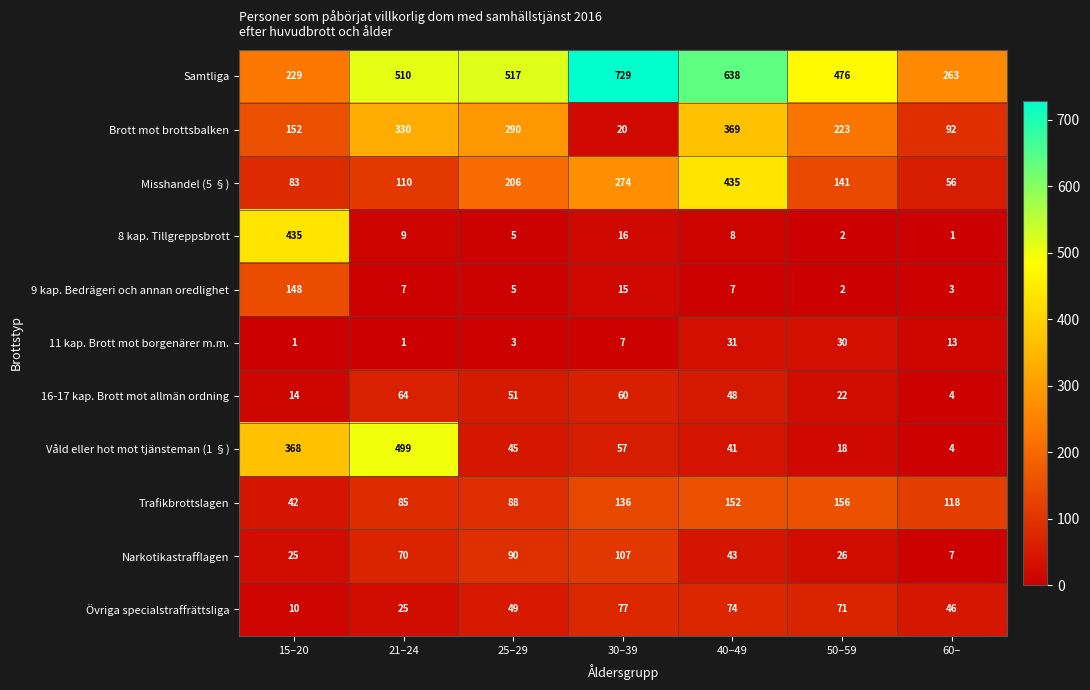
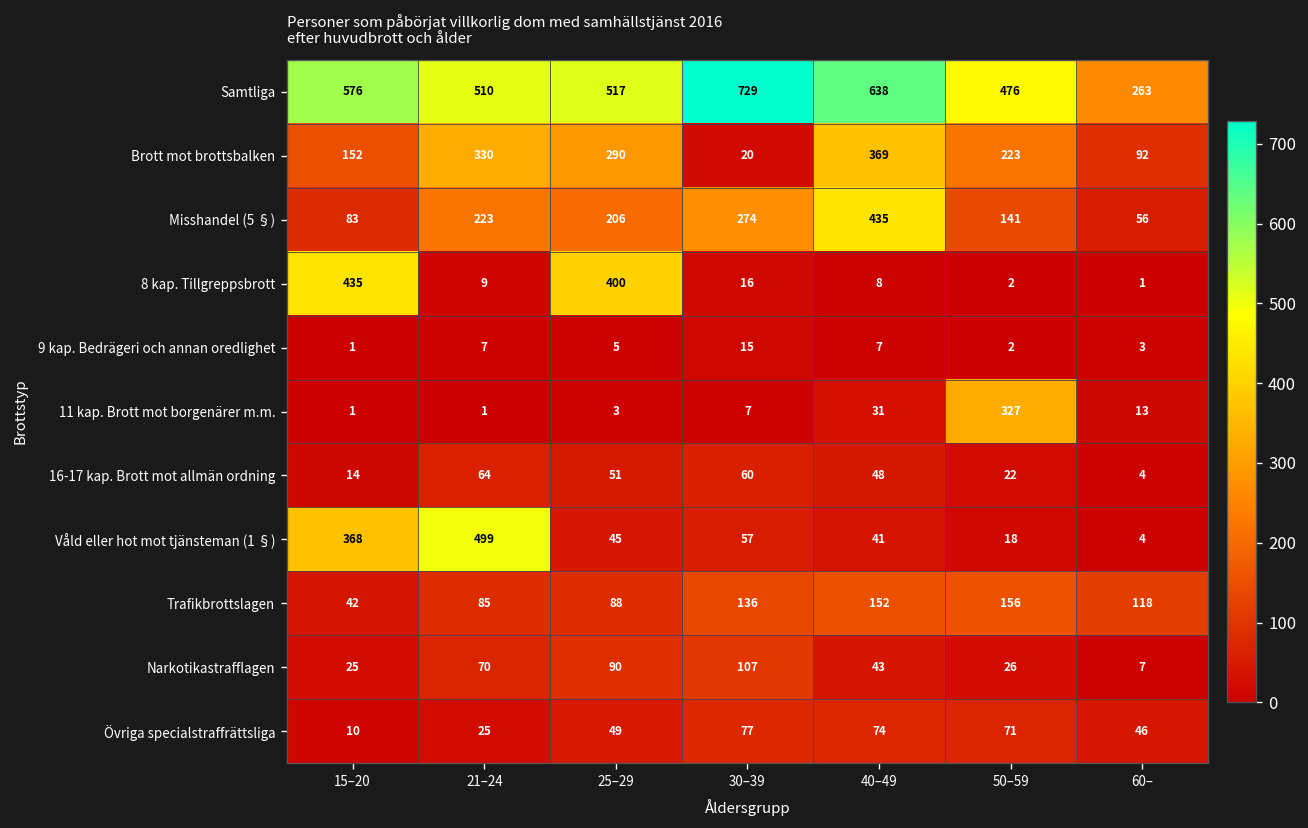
  {
    "Samtliga": {
-     "15–20": 229,
+     "15–20": 576,
      "21–24": 510,
      "25–29": 517,
      "30–39": 729,
      "40–49": 638,
      "50–59": 476,
      "60–": 263
    },
    "Brott mot brottsbalken": {
      "15–20": 152,
      "21–24": 330,
      "25–29": 290,
      "30–39": 20,
      "40–49": 369,
      "50–59": 223,
      "60–": 92
    },
    "Misshandel (5 §)": {
      "15–20": 83,
-     "21–24": 110,
+     "21–24": 223,
      "25–29": 206,
      "30–39": 274,
      "40–49": 435,
      "50–59": 141,
      "60–": 56
    },
    "8 kap. Tillgreppsbrott": {
      "15–20": 435,
      "21–24": 9,
-     "25–29": 5,
+     "25–29": 400,
      "30–39": 16,
      "40–49": 8,
      "50–59": 2,
      "60–": 1
    },
    "9 kap. Bedrägeri och annan oredlighet": {
-     "15–20": 148,
+     "15–20": 1,
      "21–24": 7,
      "25–29": 5,
      "30–39": 15,
      "40–49": 7,
      "50–59": 2,
      "60–": 3
    },
    "11 kap. Brott mot borgenärer m.m.": {
      "15–20": 1,
      "21–24": 1,
      "25–29": 3,
      "30–39": 7,
      "40–49": 31,
-     "50–59": 30,
+     "50–59": 327,
      "60–": 13
    },
    "16-17 kap. Brott mot allmän ordning": {
      "15–20": 14,
      "21–24": 64,
      "25–29": 51,
      "30–39": 60,
      "40–49": 48,
      "50–59": 22,
      "60–": 4
    },
    "Våld eller hot mot tjänsteman (1 §)": {
      "15–20": 368,
      "21–24": 499,
      "25–29": 45,
      "30–39": 57,
      "40–49": 41,
      "50–59": 18,
      "60–": 4
    },
    "Trafikbrottslagen": {
      "15–20": 42,
      "21–24": 85,
      "25–29": 88,
      "30–39": 136,
      "40–49": 152,
      "50–59": 156,
      "60–": 118
    },
    "Narkotikastrafflagen": {
      "15–20": 25,
      "21–24": 70,
      "25–29": 90,
      "30–39": 107,
      "40–49": 43,
      "50–59": 26,
      "60–": 7
    },
    "Övriga specialstraffrättsliga": {
      "15–20": 10,
      "21–24": 25,
      "25–29": 49,
      "30–39": 77,
      "40–49": 74,
      "50–59": 71,
      "60–": 46
    }
  }
